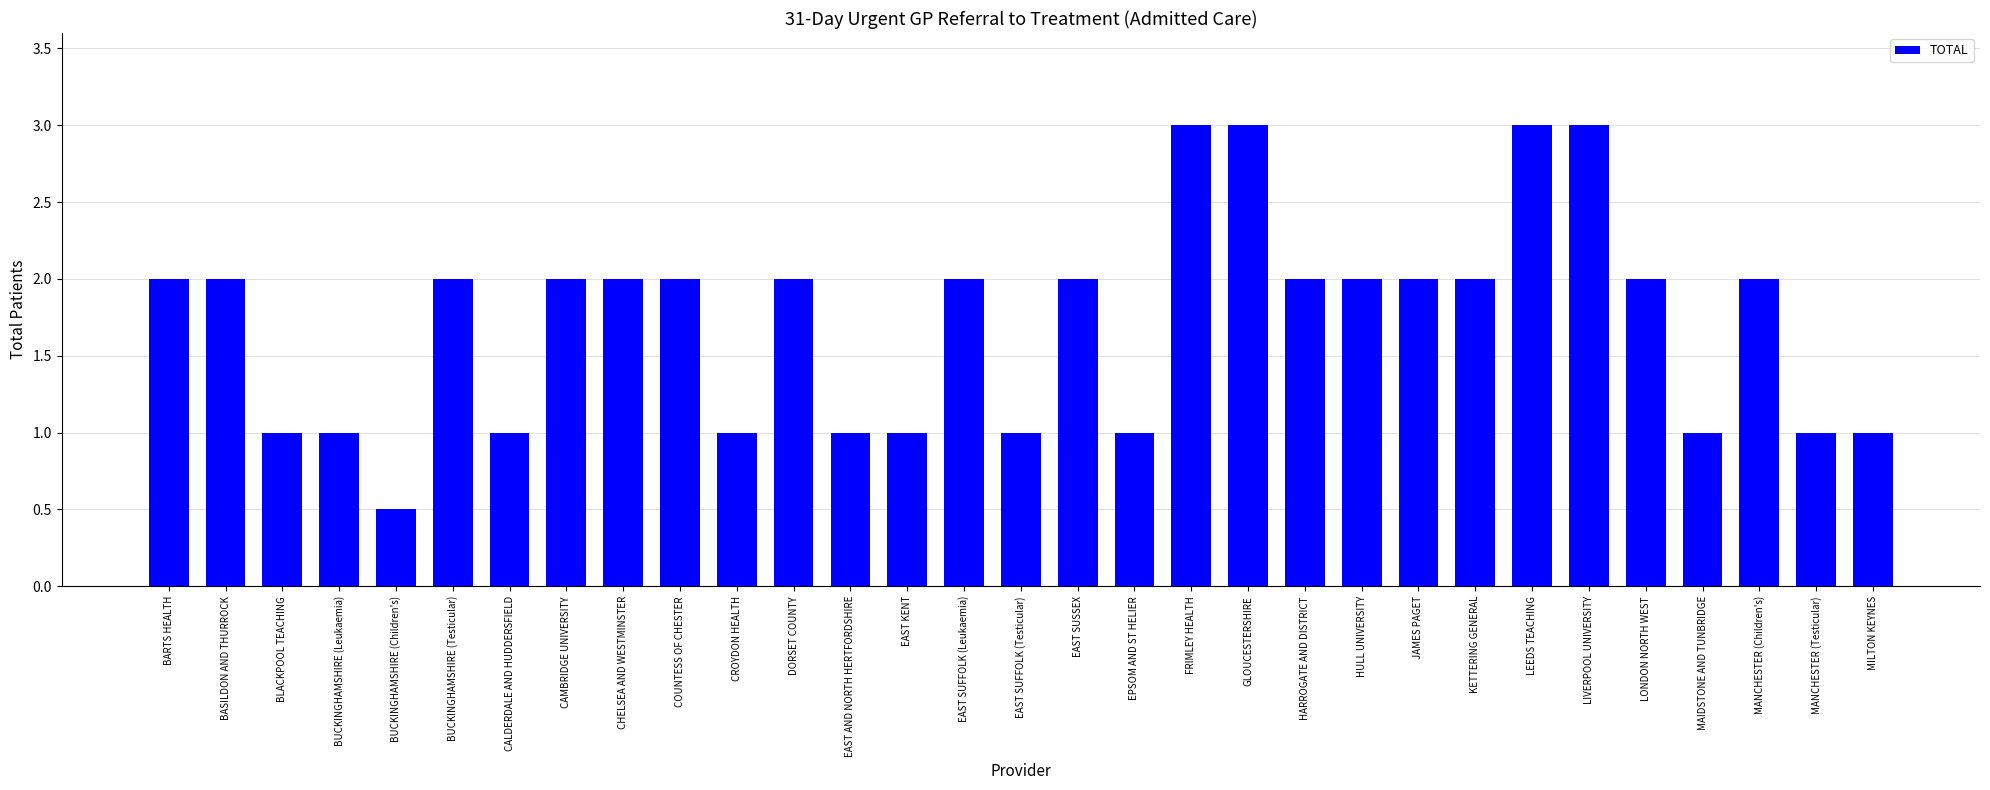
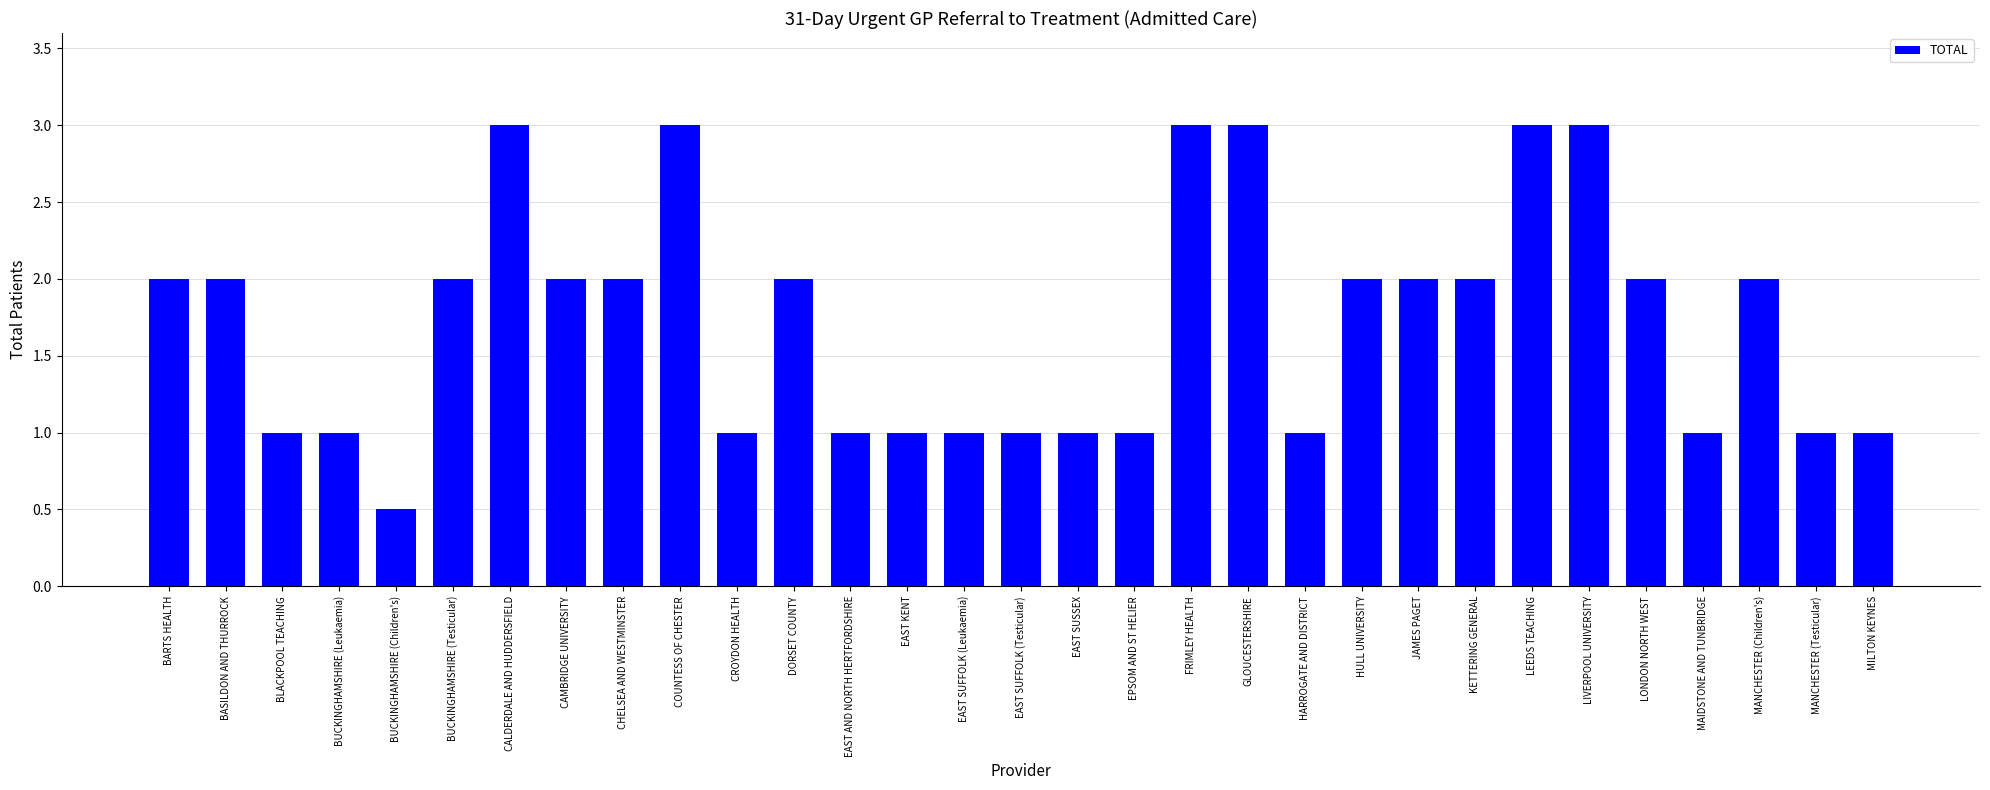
  {
    "BARTS HEALTH": 2,
    "BASILDON AND THURROCK": 2,
    "BLACKPOOL TEACHING": 1,
    "BUCKINGHAMSHIRE (Leukaemia)": 1,
    "BUCKINGHAMSHIRE (Children's)": 0.50,
    "BUCKINGHAMSHIRE (Testicular)": 2,
-   "CALDERDALE AND HUDDERSFIELD": 1,
+   "CALDERDALE AND HUDDERSFIELD": 3,
    "CAMBRIDGE UNIVERSITY": 2,
    "CHELSEA AND WESTMINSTER": 2,
-   "COUNTESS OF CHESTER": 2,
+   "COUNTESS OF CHESTER": 3,
    "CROYDON HEALTH": 1,
    "DORSET COUNTY": 2,
    "EAST AND NORTH HERTFORDSHIRE": 1,
    "EAST KENT": 1,
-   "EAST SUFFOLK (Leukaemia)": 2,
+   "EAST SUFFOLK (Leukaemia)": 1,
    "EAST SUFFOLK (Testicular)": 1,
-   "EAST SUSSEX": 2,
+   "EAST SUSSEX": 1,
    "EPSOM AND ST HELIER": 1,
    "FRIMLEY HEALTH": 3,
    "GLOUCESTERSHIRE": 3,
-   "HARROGATE AND DISTRICT": 2,
+   "HARROGATE AND DISTRICT": 1,
    "HULL UNIVERSITY": 2,
    "JAMES PAGET": 2,
    "KETTERING GENERAL": 2,
    "LEEDS TEACHING": 3,
    "LIVERPOOL UNIVERSITY": 3,
    "LONDON NORTH WEST": 2,
    "MAIDSTONE AND TUNBRIDGE": 1,
    "MANCHESTER (Children's)": 2,
    "MANCHESTER (Testicular)": 1,
    "MILTON KEYNES": 1
  }
